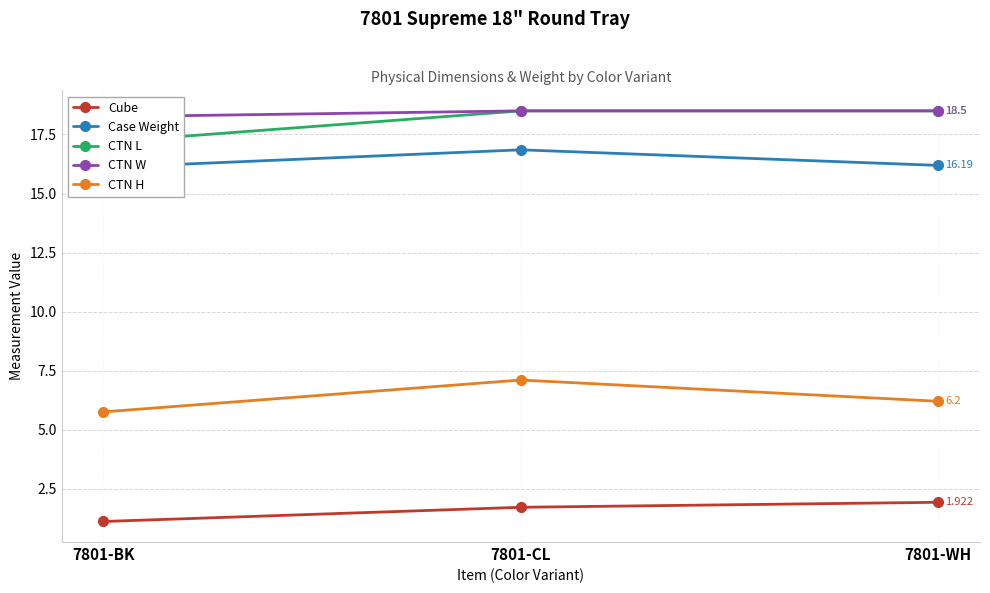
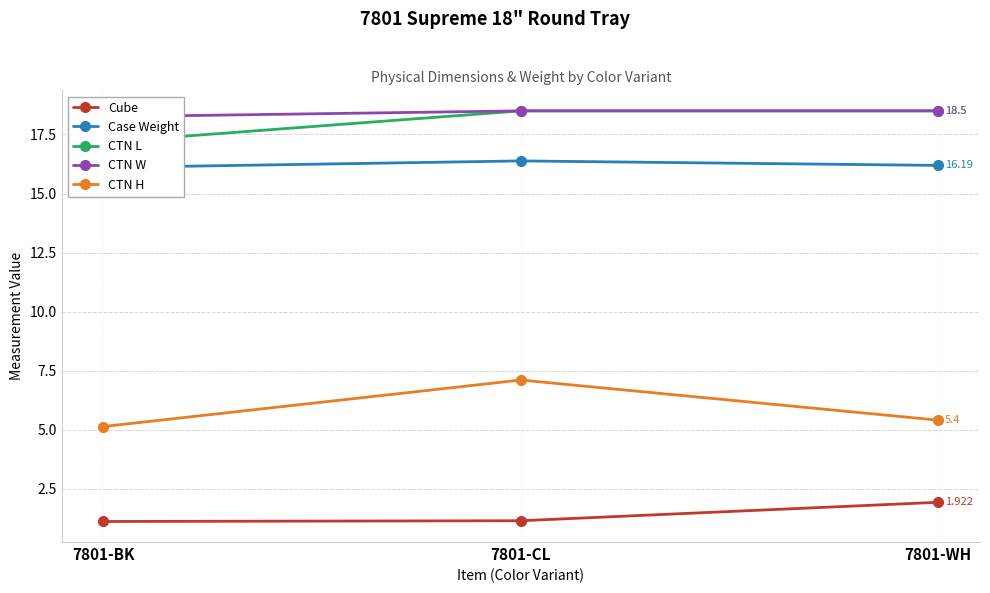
  {
    "Cube": {
      "7801-BK": 1.1,
-     "7801-CL": 1.7
+     "7801-CL": 1.1
    },
    "Case Weight": {
-     "7801-CL": 16.9
+     "7801-CL": 16.4
    },
    "CTN H": {
-     "7801-BK": 5.8,
-     "7801-WH": 6.2
+     "7801-BK": 5.1,
+     "7801-WH": 5.4
    }
  }
